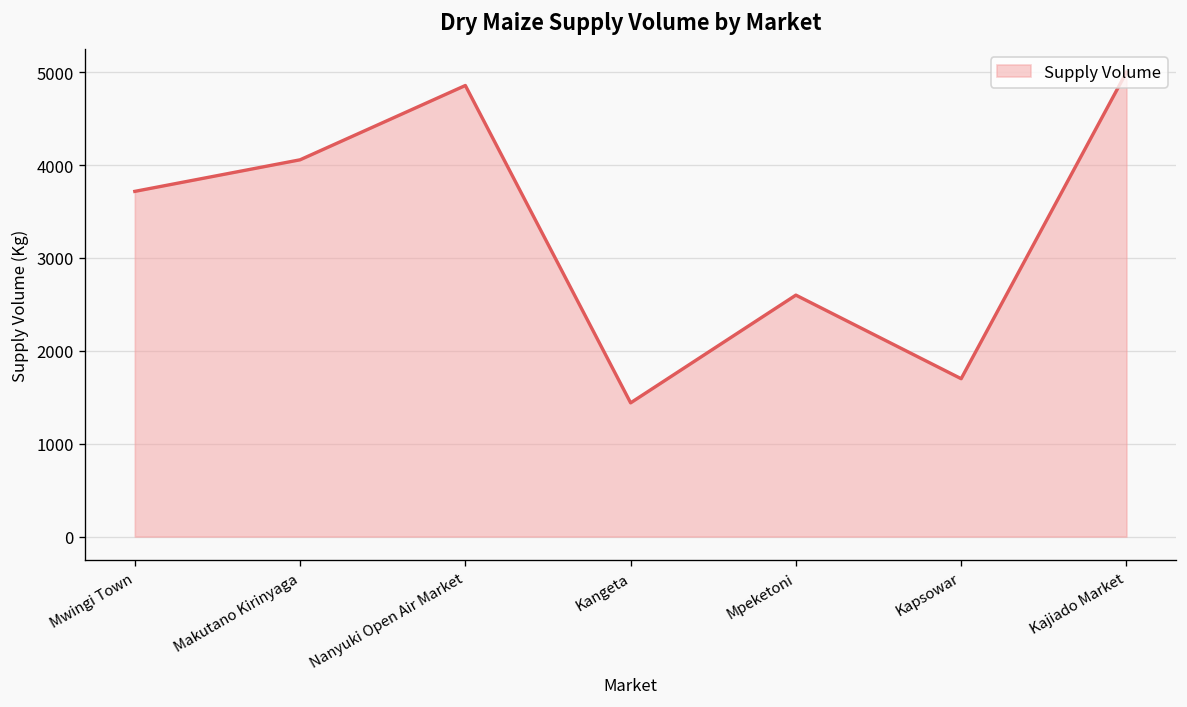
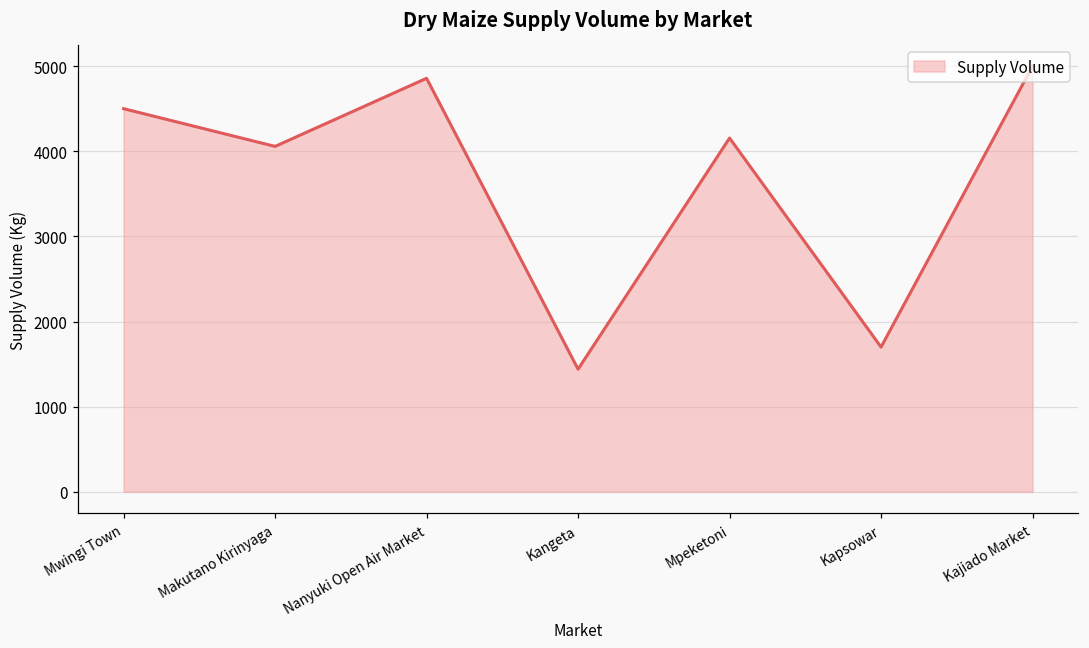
  {
-   "Mwingi Town": 3700,
+   "Mwingi Town": 4500,
    "Makutano Kirinyaga": 4100,
    "Nanyuki Open Air Market": 4900,
    "Kangeta": 1400,
-   "Mpeketoni": 2600,
+   "Mpeketoni": 4200,
    "Kapsowar": 1700
  }
